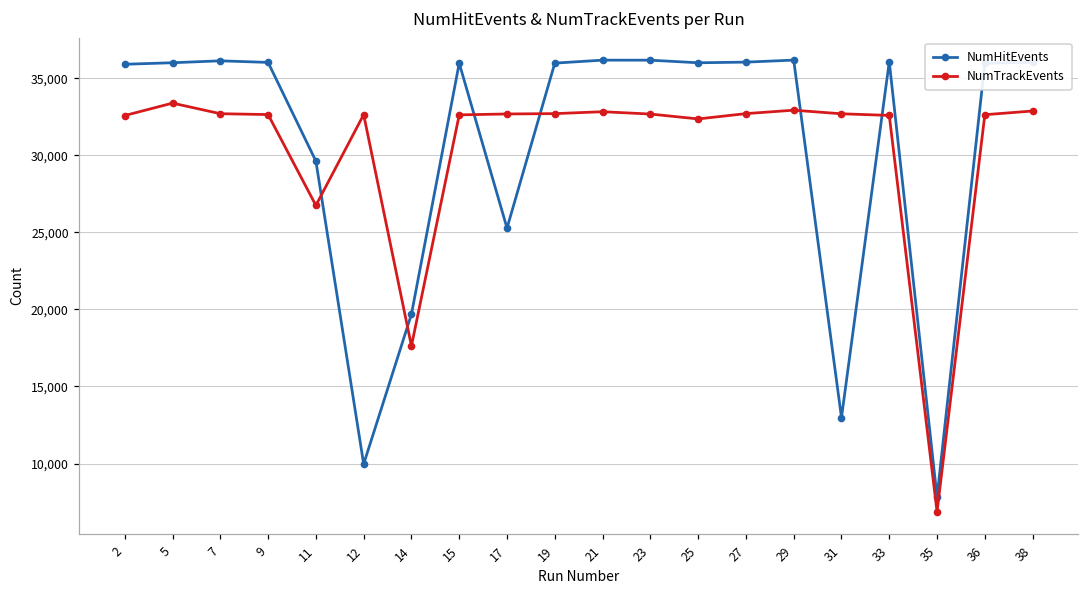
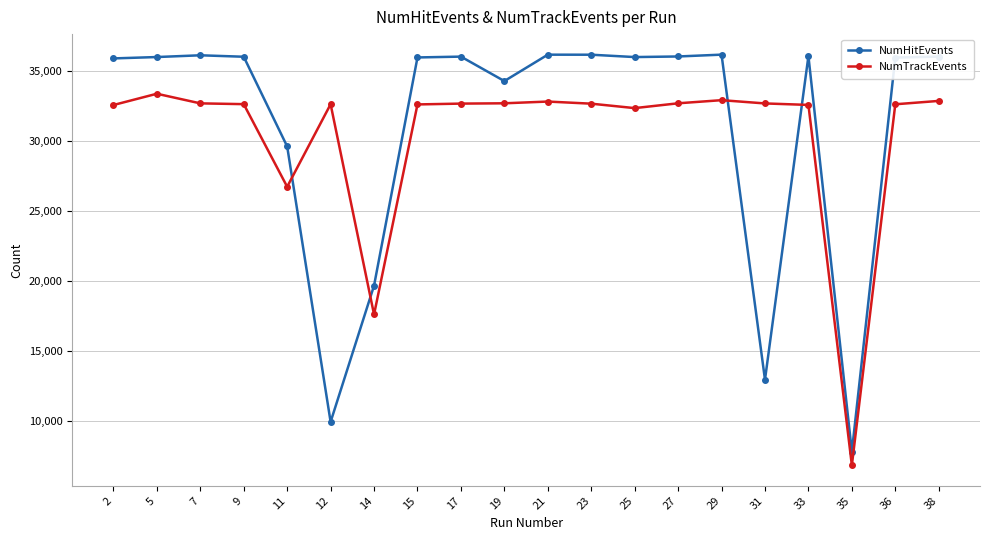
  {
    "NumHitEvents": {
      "2": "35,900",
      "5": "36,000",
      "7": "36,100",
      "9": "36,000",
      "11": "29,600",
      "12": "10,000",
      "14": "19,700",
      "15": "36,000",
-     "17": "25,300",
-     "19": "36,000",
+     "17": "36,000",
+     "19": "34,300",
      "21": "36,200",
      "23": "36,200",
      "25": "36,000",
      "27": "36,000",
      "29": "36,200",
      "31": "13,000",
      "33": "36,100",
      "35": "7,800"
    },
    "NumTrackEvents": {
      "2": "32,600",
      "5": "33,400",
      "7": "32,700",
      "9": "32,600",
      "11": "26,700",
      "12": "32,600",
      "14": "17,600",
      "15": "32,600",
      "17": "32,700",
      "19": "32,700",
      "21": "32,800",
      "23": "32,700",
      "25": "32,400",
      "27": "32,700",
      "29": "32,900",
      "31": "32,700",
      "33": "32,600",
      "35": "6,900",
      "36": "32,600",
      "38": "32,900"
    }
  }
